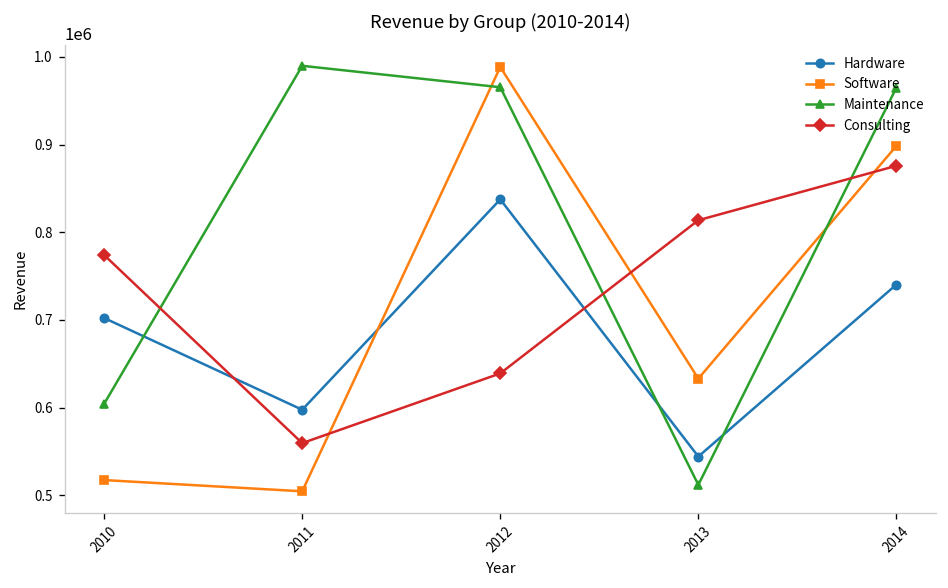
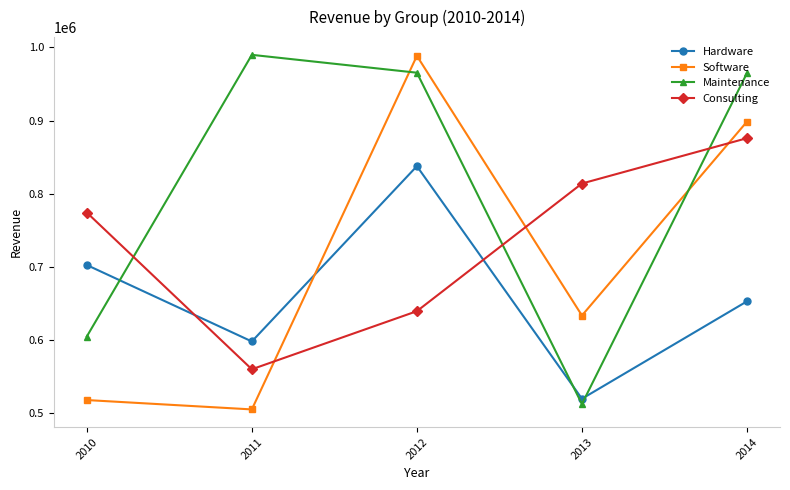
  {
    "Hardware": {
      "2010": 700000,
      "2011": 600000,
      "2012": 840000,
-     "2013": 540000,
-     "2014": 740000
+     "2013": 520000,
+     "2014": 650000
    },
    "Software": {
      "2010": 520000,
      "2011": 500000,
      "2012": 990000,
      "2013": 630000,
      "2014": 900000
    },
    "Maintenance": {
      "2010": 600000,
      "2011": 990000,
      "2012": 970000,
      "2013": 510000,
      "2014": 960000
    },
    "Consulting": {
      "2010": 770000,
      "2011": 560000,
      "2012": 640000,
      "2013": 810000,
      "2014": 880000
    }
  }
